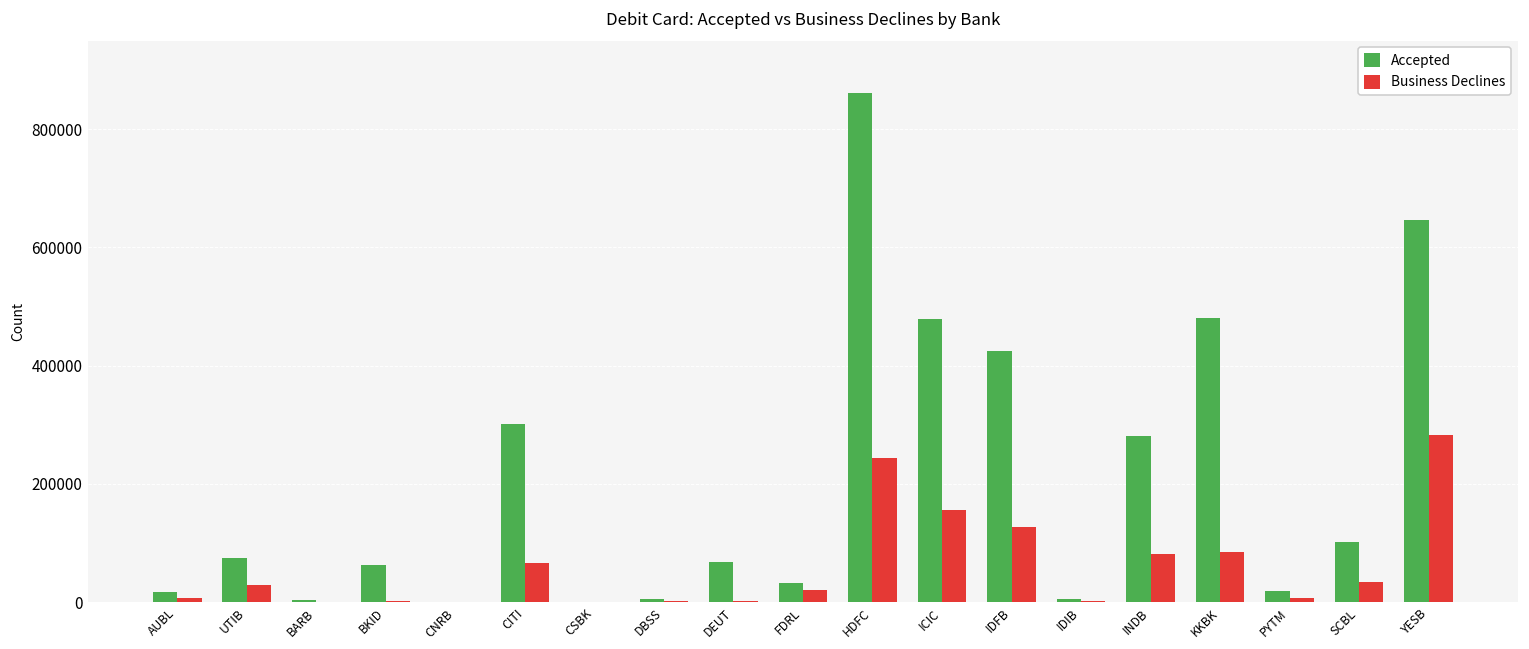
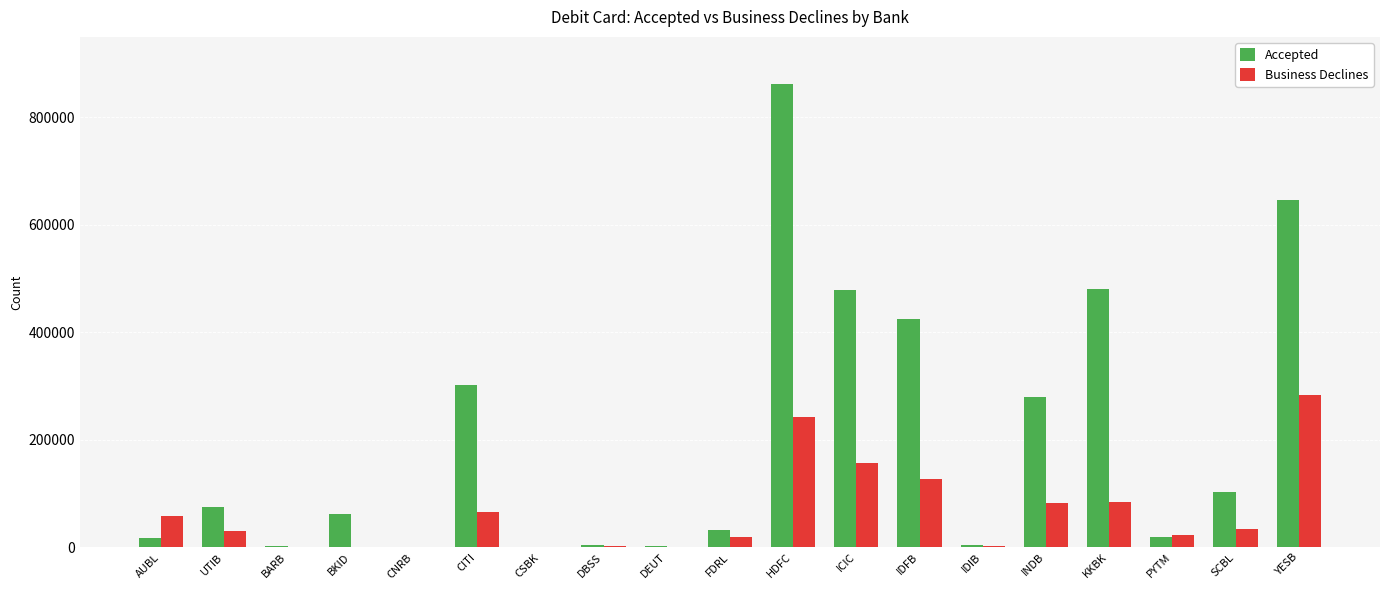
  {
    "Accepted": {
      "AUBL": 20000,
      "UTIB": 70000,
      "BKID": 60000,
      "CITI": 300000,
      "DBSS": 0,
-     "DEUT": 70000,
+     "DEUT": 0,
      "FDRL": 30000,
      "HDFC": 860000,
      "ICIC": 480000,
      "IDFB": 420000,
      "IDIB": 0,
      "INDB": 280000,
      "KKBK": 480000,
      "PYTM": 20000,
      "SCBL": 100000,
      "YESB": 650000
    },
    "Business Declines": {
-     "AUBL": 10000,
+     "AUBL": 60000,
      "UTIB": 30000,
      "CITI": 70000,
      "FDRL": 20000,
      "HDFC": 240000,
      "ICIC": 160000,
      "IDFB": 130000,
      "INDB": 80000,
      "KKBK": 80000,
-     "PYTM": 10000,
+     "PYTM": 20000,
      "SCBL": 30000,
      "YESB": 280000
    }
  }
